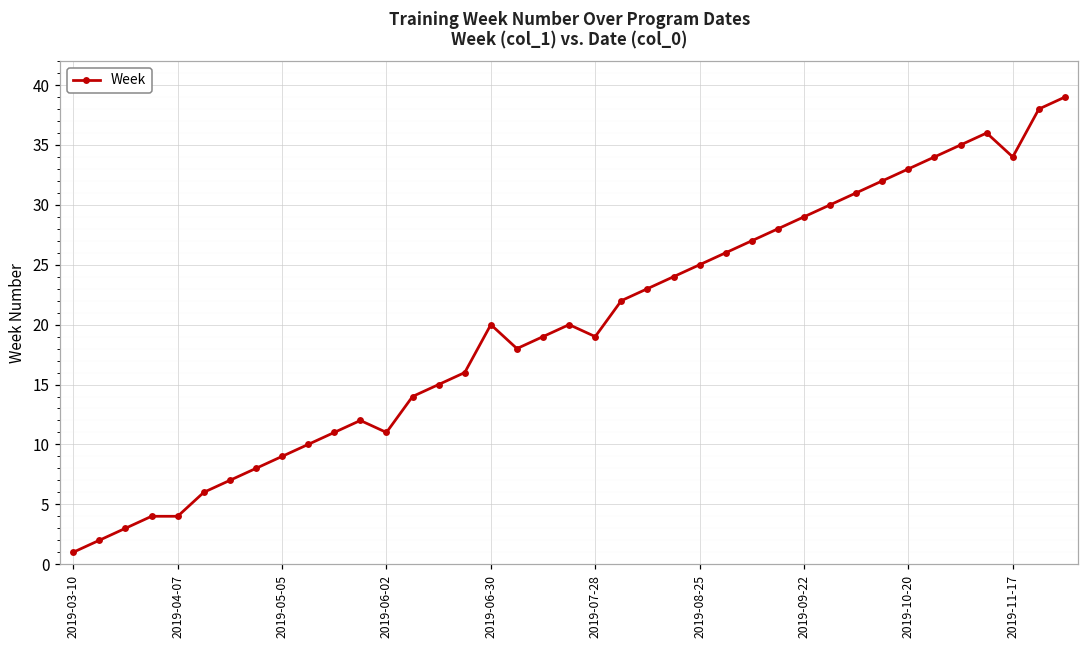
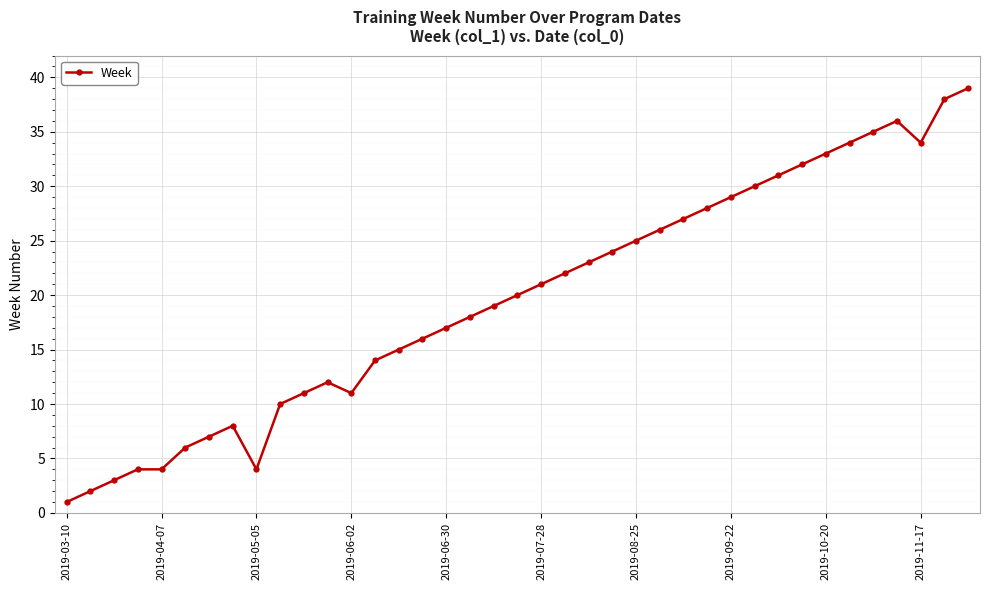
  {
    "2019-03-10": 1,
    "2019-04-07": 4,
-   "2019-05-05": 9,
+   "2019-05-05": 4,
    "2019-06-02": 11,
-   "2019-06-30": 20,
-   "2019-07-28": 19,
+   "2019-06-30": 17,
+   "2019-07-28": 21,
    "2019-08-25": 25,
    "2019-09-22": 29,
    "2019-10-20": 33,
    "2019-11-17": 34
  }
